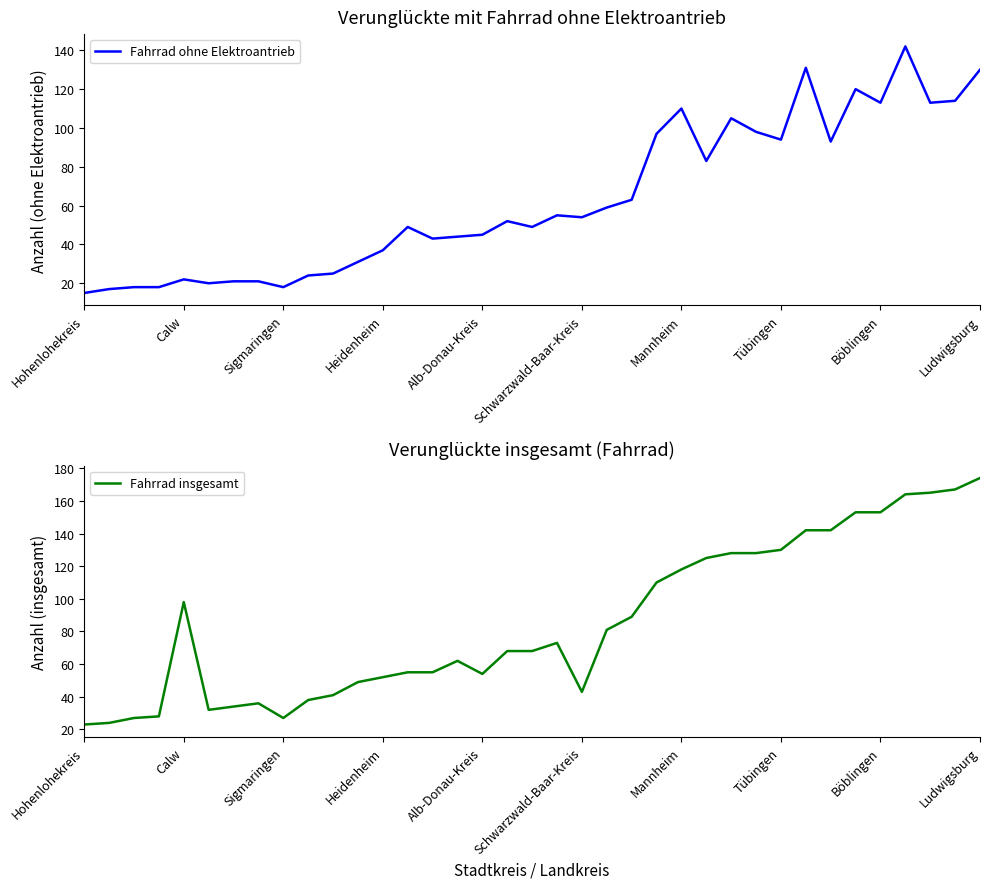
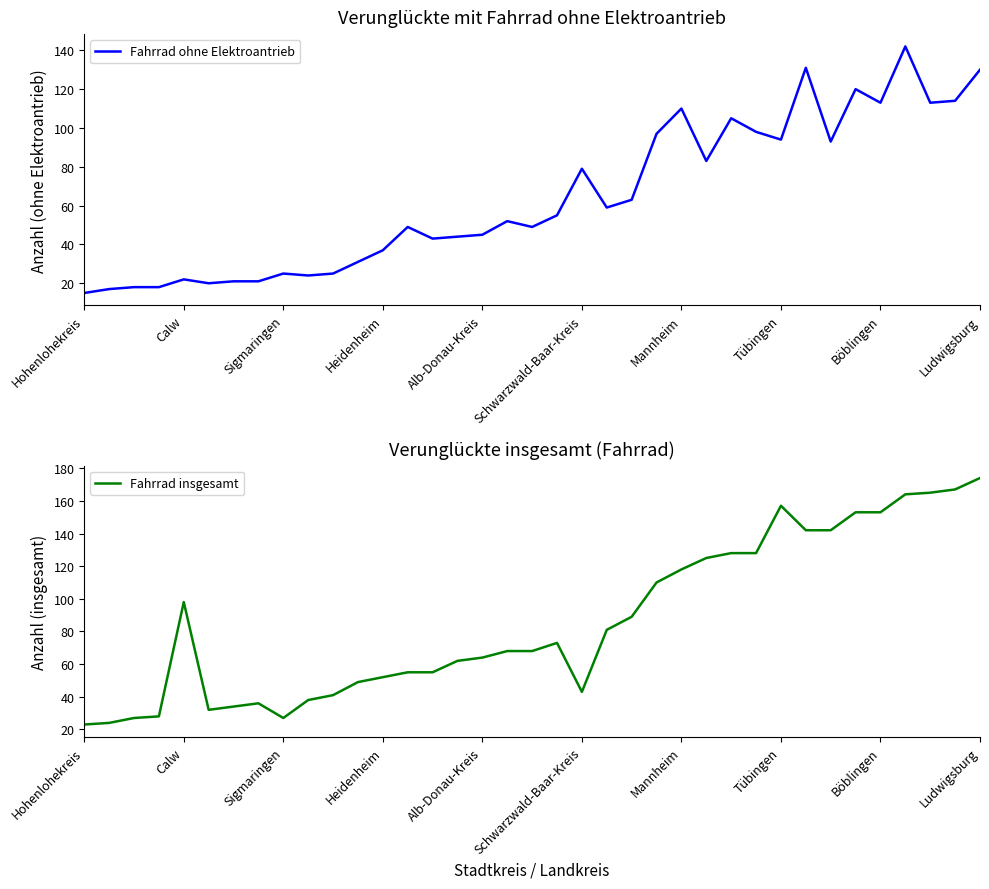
  {
    "Verunglückte mit Fahrrad ohne Elektroantrieb": {
      "Hohenlohekreis": 15,
      "Calw": 22,
-     "Sigmaringen": 18,
+     "Sigmaringen": 25,
      "Heidenheim": 37,
      "Alb-Donau-Kreis": 45,
-     "Schwarzwald-Baar-Kreis": 54,
+     "Schwarzwald-Baar-Kreis": 79,
      "Mannheim": 110,
      "Tübingen": 94,
      "Böblingen": 113,
      "Ludwigsburg": 130
    },
    "Verunglückte insgesamt (Fahrrad)": {
      "Hohenlohekreis": 23,
      "Calw": 98,
      "Sigmaringen": 27,
      "Heidenheim": 52,
-     "Alb-Donau-Kreis": 54,
+     "Alb-Donau-Kreis": 64,
      "Schwarzwald-Baar-Kreis": 43,
      "Mannheim": 118,
-     "Tübingen": 130,
+     "Tübingen": 157,
      "Böblingen": 153,
      "Ludwigsburg": 174
    }
  }
